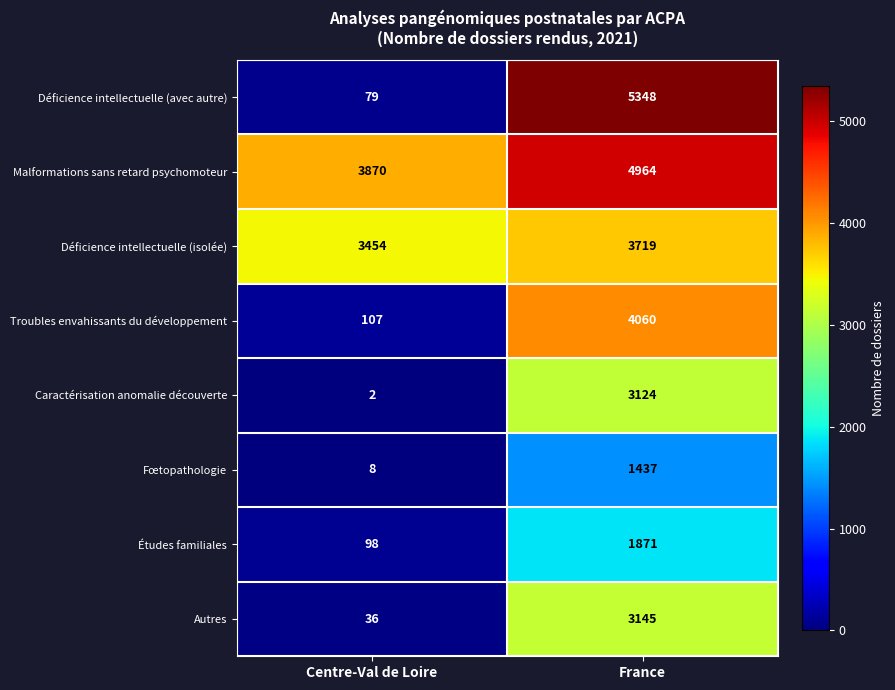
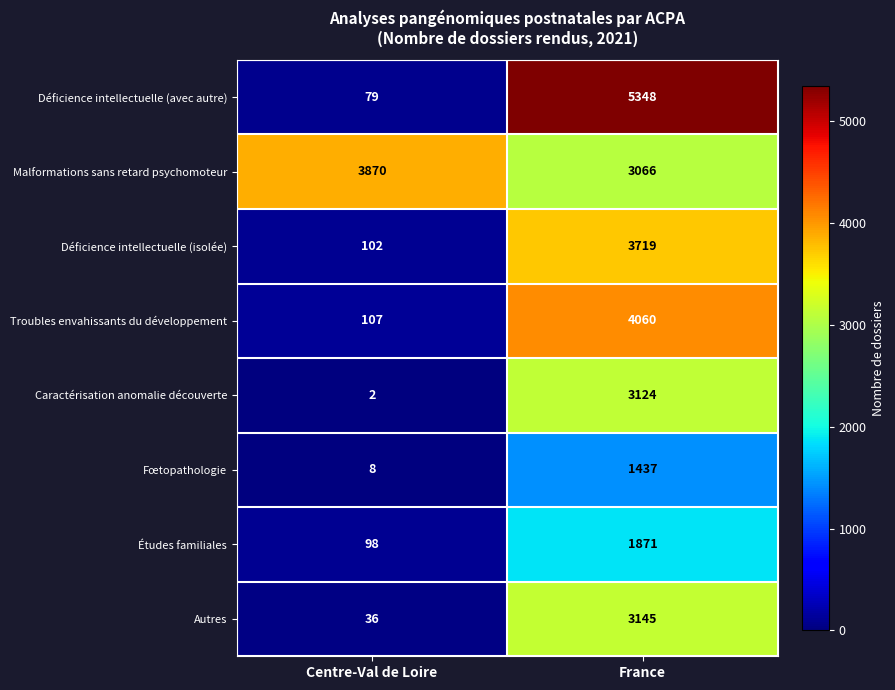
  {
    "Déficience intellectuelle (avec autre)": {
      "Centre-Val de Loire": 79,
      "France": 5348
    },
    "Malformations sans retard psychomoteur": {
      "Centre-Val de Loire": 3870,
-     "France": 4964
+     "France": 3066
    },
    "Déficience intellectuelle (isolée)": {
-     "Centre-Val de Loire": 3454,
+     "Centre-Val de Loire": 102,
      "France": 3719
    },
    "Troubles envahissants du développement": {
      "Centre-Val de Loire": 107,
      "France": 4060
    },
    "Caractérisation anomalie découverte": {
      "Centre-Val de Loire": 2,
      "France": 3124
    },
    "Fœtopathologie": {
      "Centre-Val de Loire": 8,
      "France": 1437
    },
    "Études familiales": {
      "Centre-Val de Loire": 98,
      "France": 1871
    },
    "Autres": {
      "Centre-Val de Loire": 36,
      "France": 3145
    }
  }
